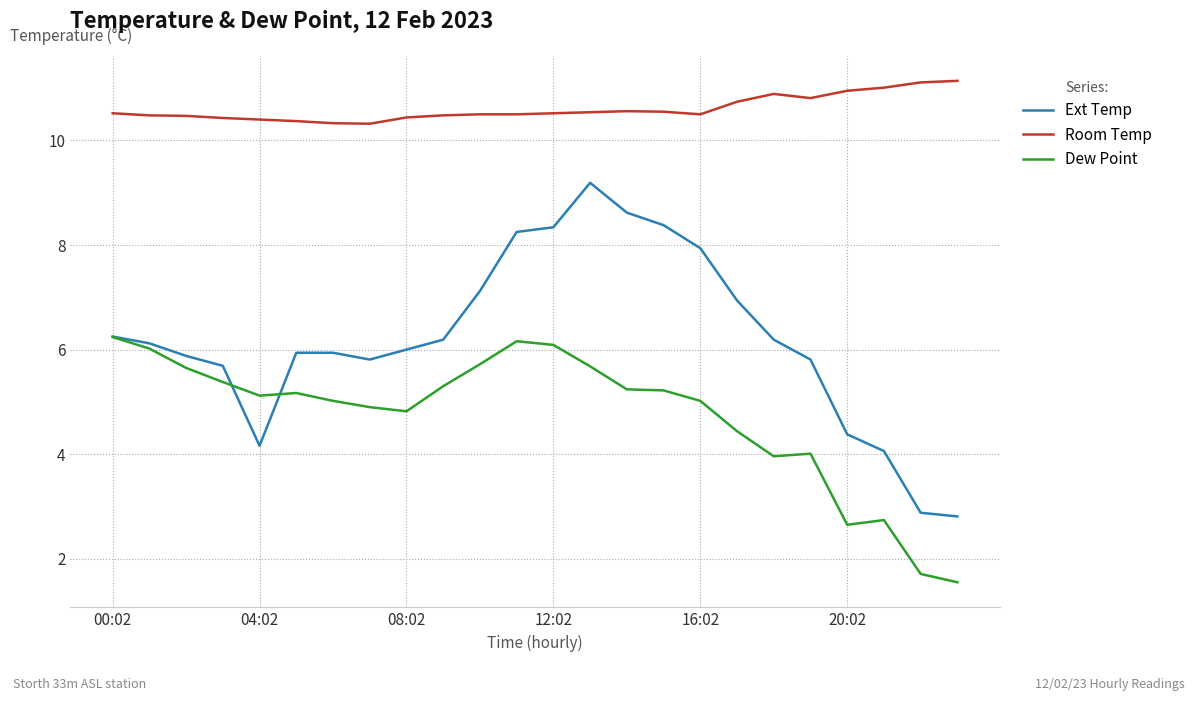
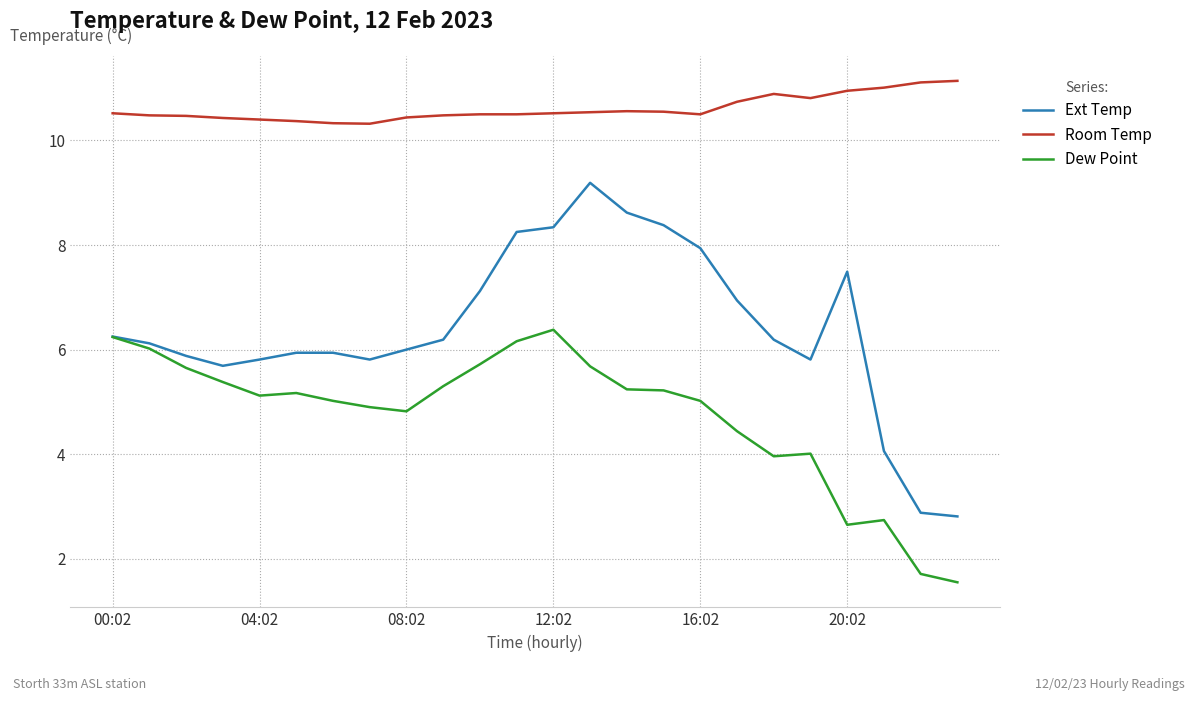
  {
    "Ext Temp": {
-     "04:02": 4.2,
+     "04:02": 5.8,
      "08:02": 6.0,
      "12:02": 8.3,
      "16:02": 7.9,
-     "20:02": 4.4
+     "20:02": 7.5
    },
    "Room Temp": {
      "00:02": 10.5,
      "04:02": 10.4,
      "08:02": 10.4,
      "12:02": 10.5,
      "16:02": 10.5,
      "20:02": 11.0
    },
    "Dew Point": {
      "04:02": 5.1,
      "08:02": 4.8,
-     "12:02": 6.1,
+     "12:02": 6.4,
      "16:02": 5.0,
      "20:02": 2.7
    }
  }
